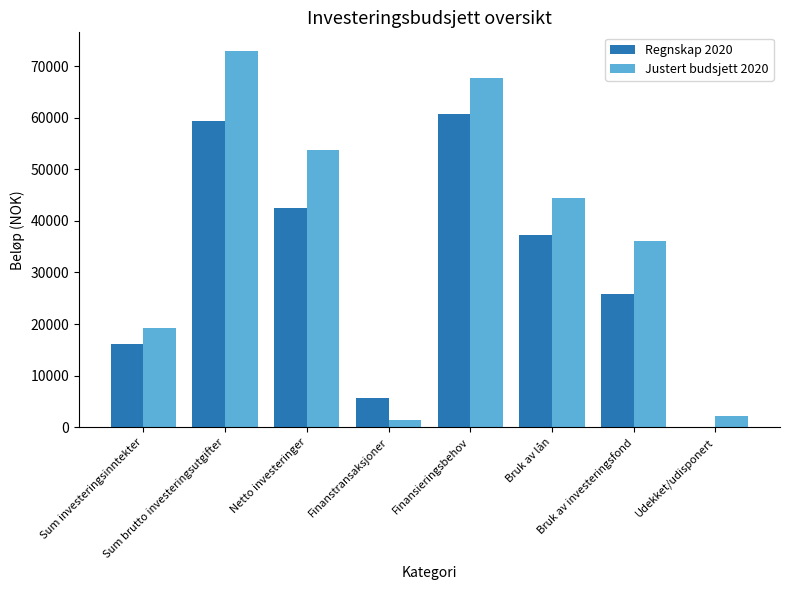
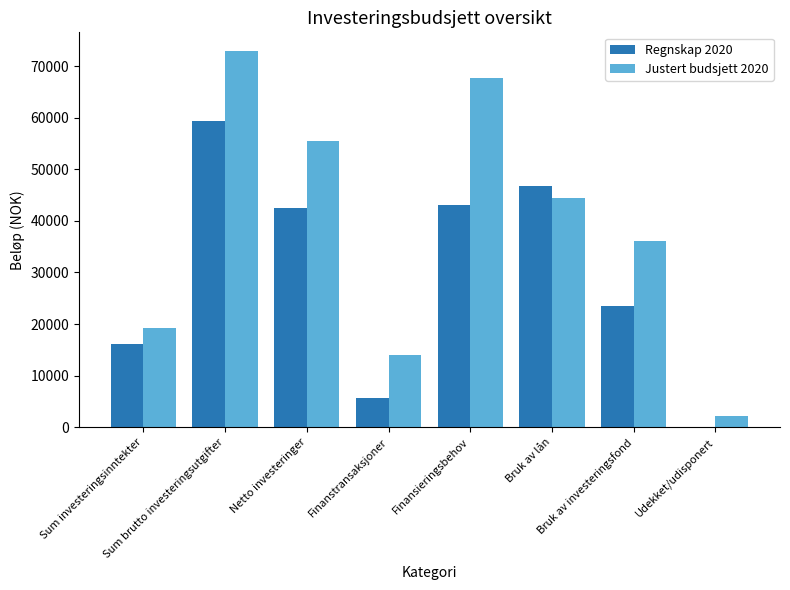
  {
    "Regnskap 2020": {
      "Sum investeringsinntekter": 16000,
      "Sum brutto investeringsutgifter": 59000,
      "Netto investeringer": 42000,
      "Finanstransaksjoner": 6000,
-     "Finansieringsbehov": 61000,
-     "Bruk av lån": 37000,
-     "Bruk av investeringsfond": 26000,
+     "Finansieringsbehov": 43000,
+     "Bruk av lån": 47000,
+     "Bruk av investeringsfond": 23000,
      "Udekket/udisponert": 0
    },
    "Justert budsjett 2020": {
      "Sum investeringsinntekter": 19000,
      "Sum brutto investeringsutgifter": 73000,
-     "Netto investeringer": 54000,
-     "Finanstransaksjoner": 1000,
+     "Netto investeringer": 55000,
+     "Finanstransaksjoner": 14000,
      "Finansieringsbehov": 68000,
      "Bruk av lån": 44000,
      "Bruk av investeringsfond": 36000,
      "Udekket/udisponert": 2000
    }
  }
